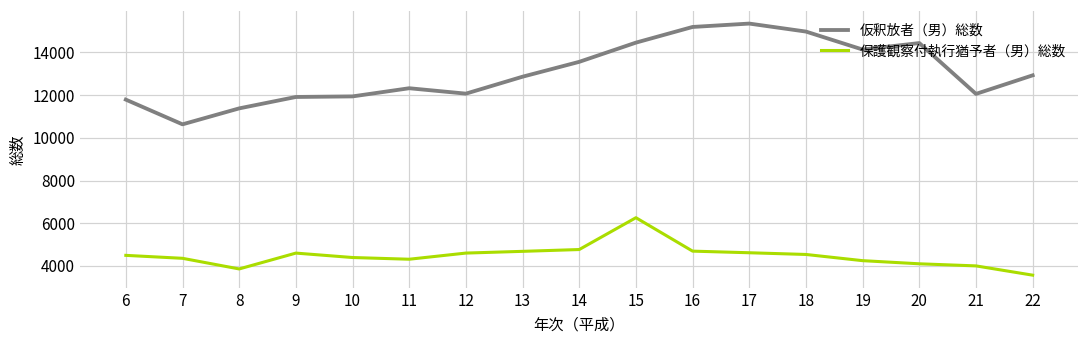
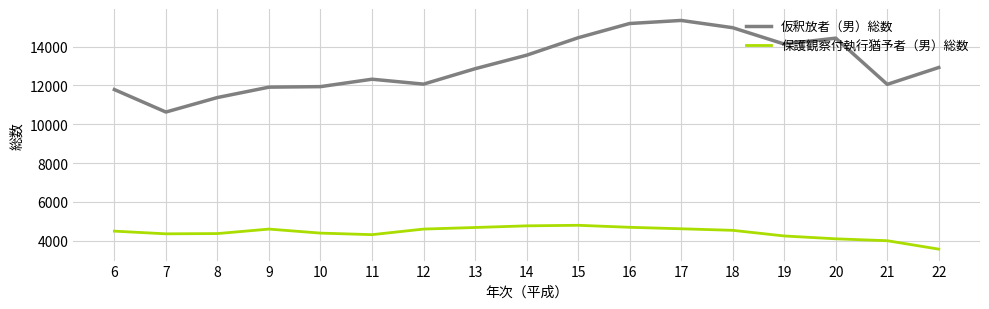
  {
    "仮釈放者（男）総数": {
      "6": 11800,
      "7": 10600,
      "8": 11400,
      "9": 11900,
      "10": 11900,
      "11": 12300,
      "12": 12100,
      "13": 12900,
      "14": 13600,
      "15": 14500,
      "16": 15200,
      "17": 15300,
      "18": 15000,
      "19": 14100,
      "20": 14400,
      "21": 12100,
      "22": 12900
    },
    "保護観察付執行猶予者（男）総数": {
      "6": 4500,
      "7": 4400,
-     "8": 3900,
+     "8": 4400,
      "9": 4600,
      "10": 4400,
      "11": 4300,
      "12": 4600,
      "13": 4700,
      "14": 4800,
-     "15": 6300,
+     "15": 4800,
      "16": 4700,
      "17": 4600,
      "18": 4500,
      "19": 4300,
      "20": 4100,
      "21": 4000,
      "22": 3600
    }
  }
